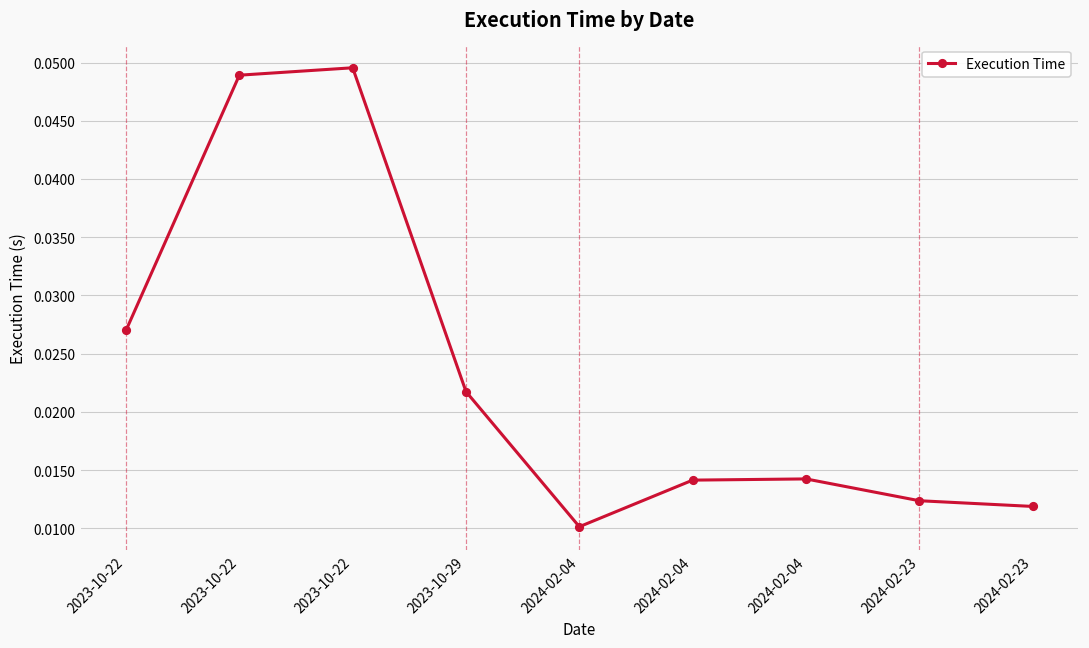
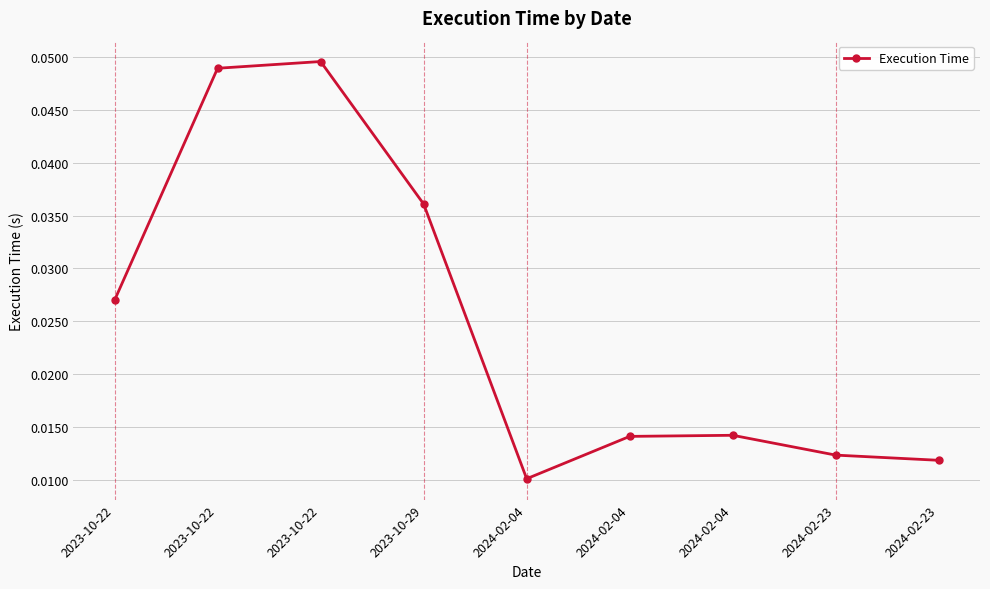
  {
-   "2023-10-29": 0.0217
+   "2023-10-29": 0.0361
  }
